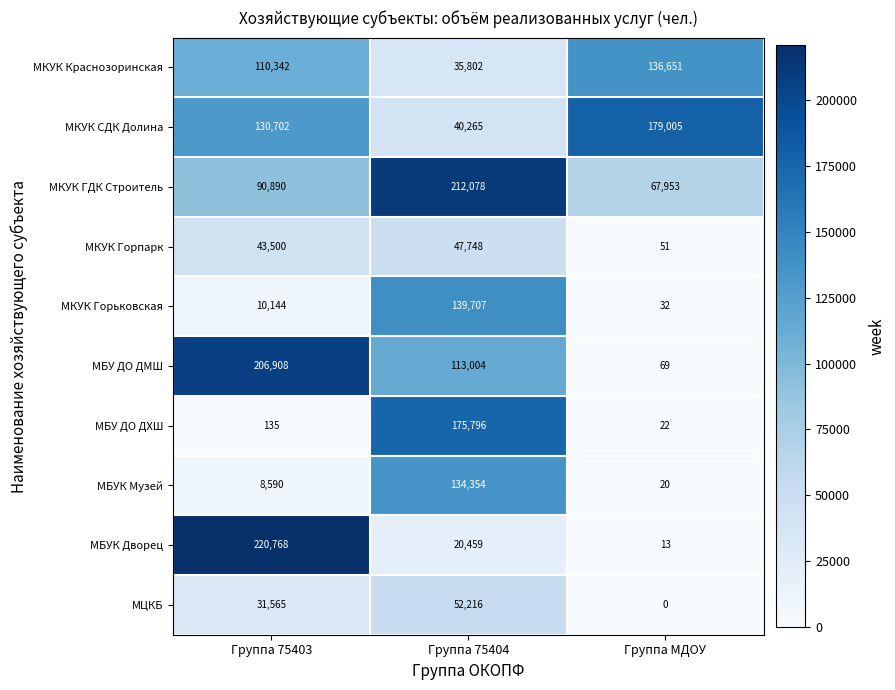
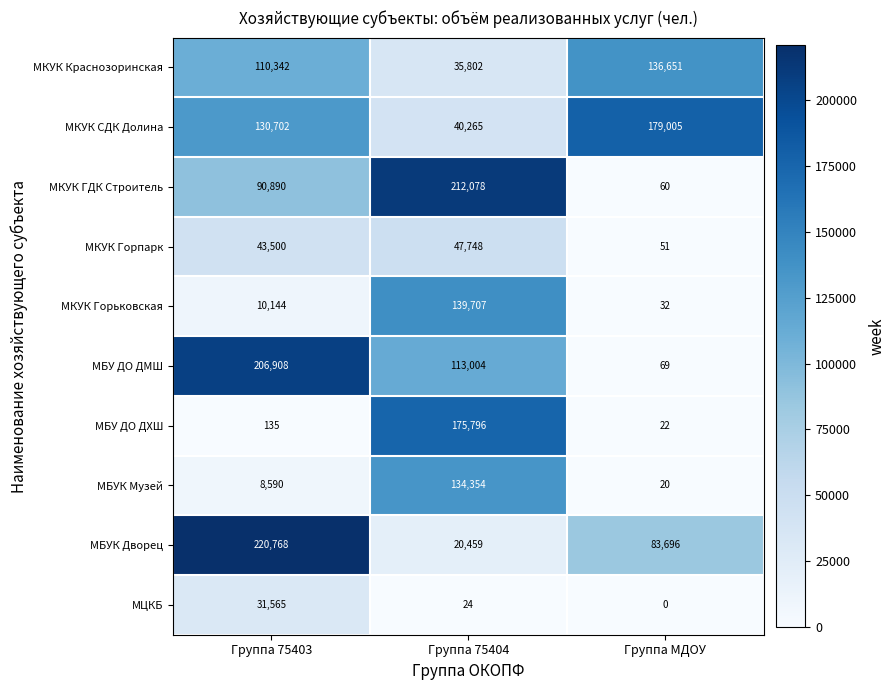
  {
    "МКУК Краснозоринская": {
      "Группа 75403": "110,342",
      "Группа 75404": "35,802",
      "Группа МДОУ": "136,651"
    },
    "МКУК СДК Долина": {
      "Группа 75403": "130,702",
      "Группа 75404": "40,265",
      "Группа МДОУ": "179,005"
    },
    "МКУК ГДК Строитель": {
      "Группа 75403": "90,890",
      "Группа 75404": "212,078",
-     "Группа МДОУ": "67,953"
+     "Группа МДОУ": "60"
    },
    "МКУК Горпарк": {
      "Группа 75403": "43,500",
      "Группа 75404": "47,748",
      "Группа МДОУ": "51"
    },
    "МКУК Горьковская": {
      "Группа 75403": "10,144",
      "Группа 75404": "139,707",
      "Группа МДОУ": "32"
    },
    "МБУ ДО ДМШ": {
      "Группа 75403": "206,908",
      "Группа 75404": "113,004",
      "Группа МДОУ": "69"
    },
    "МБУ ДО ДХШ": {
      "Группа 75403": "135",
      "Группа 75404": "175,796",
      "Группа МДОУ": "22"
    },
    "МБУК Музей": {
      "Группа 75403": "8,590",
      "Группа 75404": "134,354",
      "Группа МДОУ": "20"
    },
    "МБУК Дворец": {
      "Группа 75403": "220,768",
      "Группа 75404": "20,459",
-     "Группа МДОУ": "13"
+     "Группа МДОУ": "83,696"
    },
    "МЦКБ": {
      "Группа 75403": "31,565",
-     "Группа 75404": "52,216",
+     "Группа 75404": "24",
      "Группа МДОУ": "0"
    }
  }
